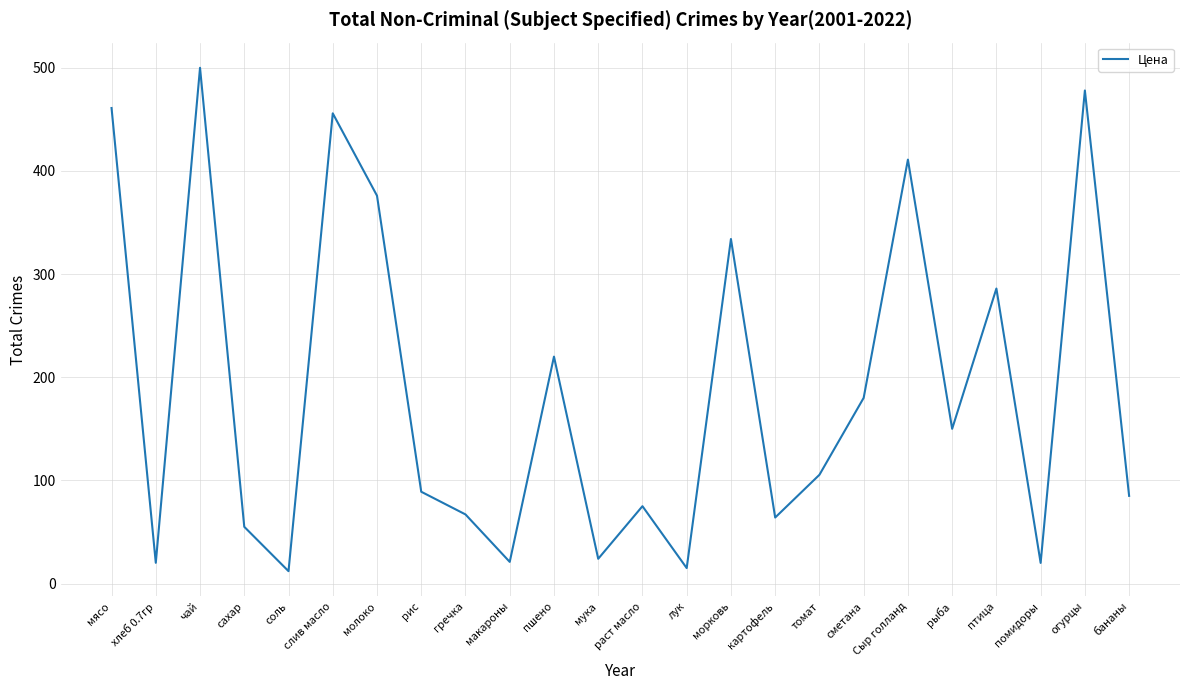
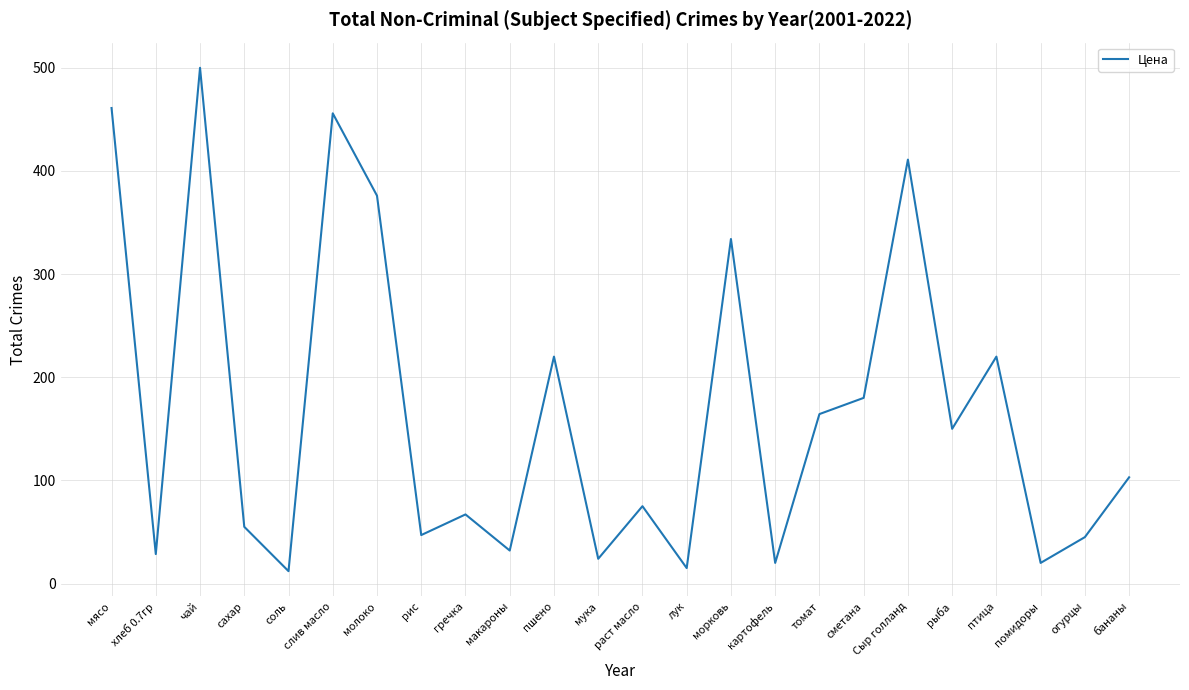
  {
    "мясо": 461,
-   "хлеб 0.7гр": 20,
+   "хлеб 0.7гр": 29,
    "чай": 500,
    "сахар": 55,
    "соль": 12,
    "слив масло": 456,
    "молоко": 376,
-   "рис": 89,
+   "рис": 47,
    "гречка": 67,
-   "макароны": 21,
+   "макароны": 32,
    "пшено": 220,
    "мука": 24,
    "раст масло": 75,
    "лук": 15,
    "морковь": 334,
-   "картофель": 64,
-   "томат": 105,
+   "картофель": 20,
+   "томат": 164,
    "сметана": 180,
    "Сыр голланд": 411,
    "рыба": 150,
-   "птица": 286,
+   "птица": 220,
    "помидоры": 20,
-   "огурцы": 478,
-   "бананы": 85
+   "огурцы": 45,
+   "бананы": 103
  }
